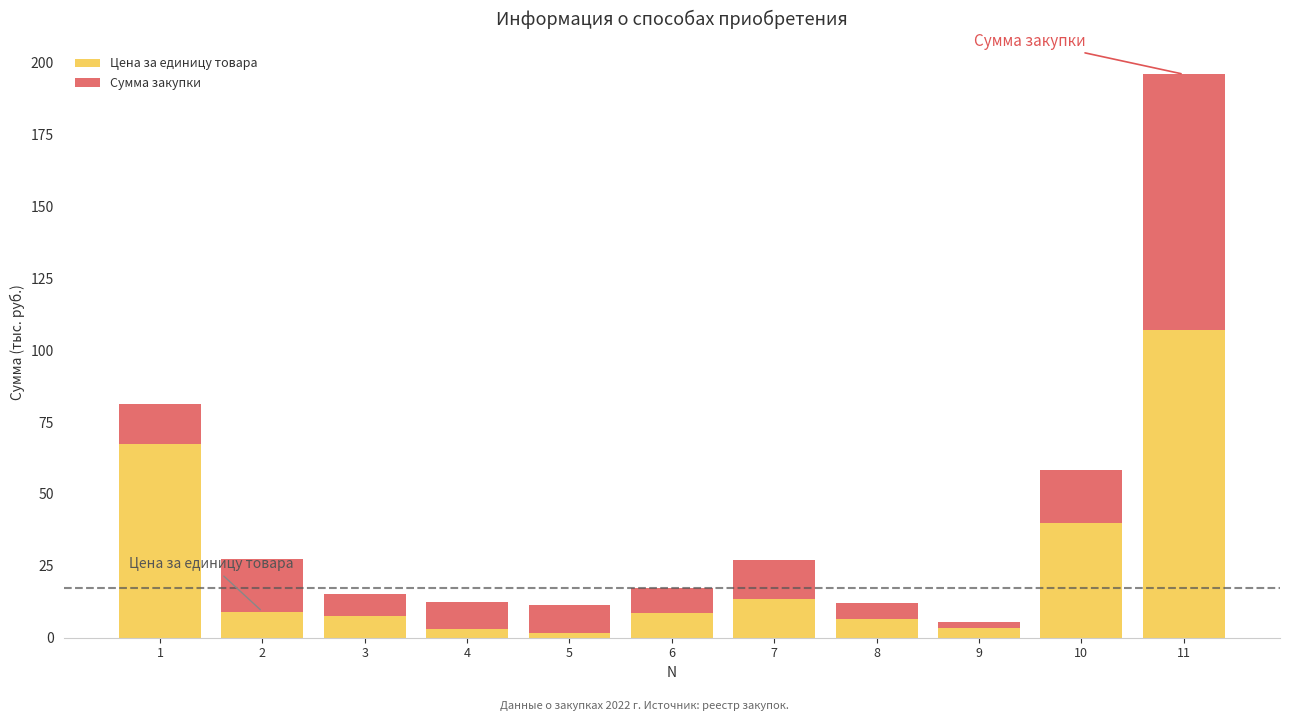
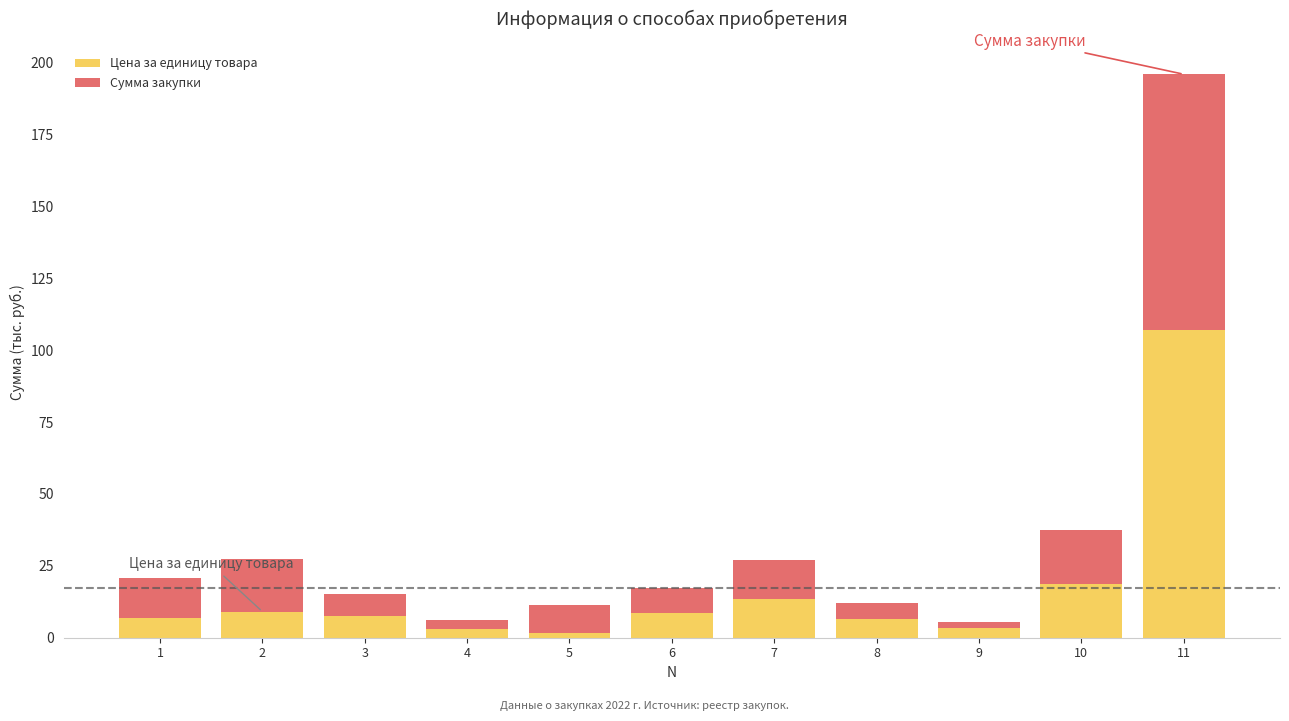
  {
    "Цена за единицу товара": {
-     "1": 67,
+     "1": 7,
      "2": 9,
      "3": 8,
      "4": 3,
      "5": 2,
      "6": 9,
      "7": 14,
      "8": 6,
      "9": 3,
-     "10": 40,
+     "10": 19,
      "11": 107
    },
    "Сумма закупки": {
      "1": 14,
      "2": 18,
      "3": 8,
-     "4": 9,
+     "4": 3,
      "5": 10,
      "6": 9,
      "7": 14,
      "8": 6,
      "9": 2,
      "10": 19,
      "11": 89
    }
  }
